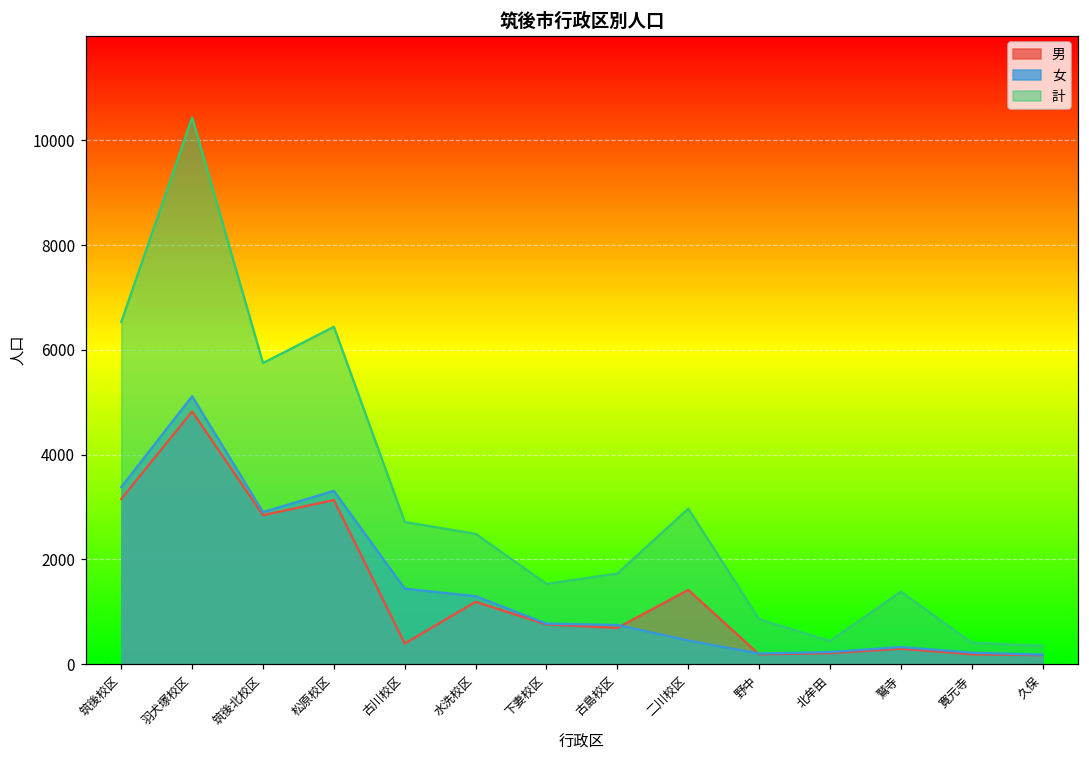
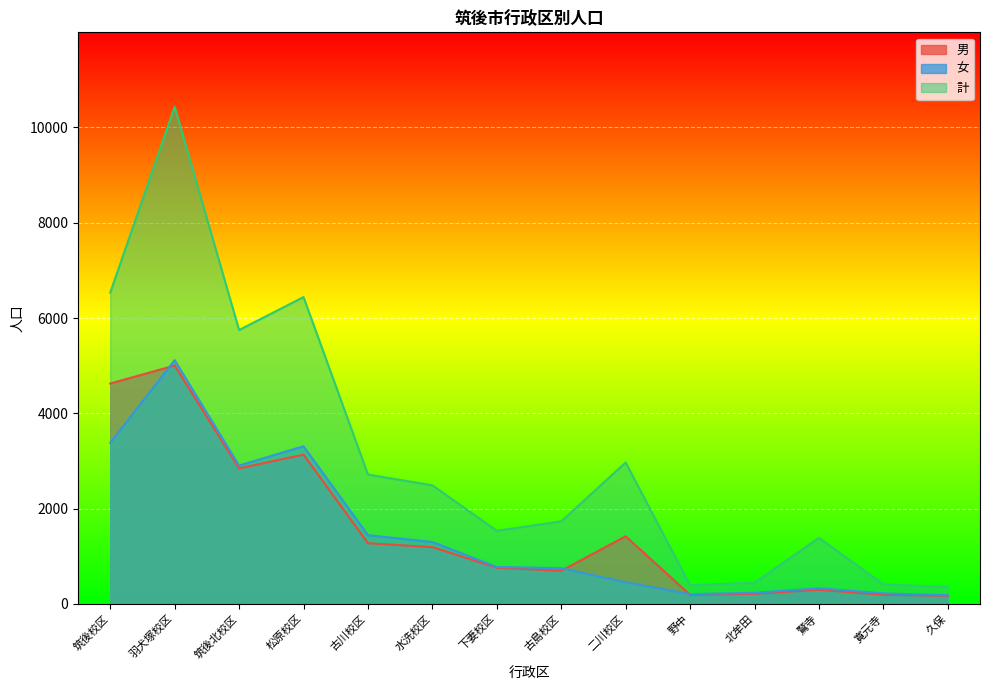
  {
    "男": {
-     "筑後校区": 3200,
-     "羽犬塚校区": 4800,
+     "筑後校区": 4600,
+     "羽犬塚校区": 5000,
      "筑後北校区": 2800,
      "松原校区": 3100,
-     "古川校区": 400,
+     "古川校区": 1300,
      "水洗校区": 1200,
      "古島校区": 700,
      "二川校区": 1400
    },
    "女": {
      "筑後校区": 3400,
      "羽犬塚校区": 5100,
      "筑後北校区": 2900,
      "松原校区": 3300,
      "古川校区": 1400,
      "水洗校区": 1300,
      "古島校区": 700,
      "二川校区": 500
    },
    "計": {
      "筑後校区": 6500,
      "羽犬塚校区": 10400,
      "筑後北校区": 5700,
      "松原校区": 6400,
      "古川校区": 2700,
      "水洗校区": 2500,
      "下妻校区": 1500,
      "古島校区": 1700,
      "二川校区": 3000,
-     "野中": 900,
+     "野中": 400,
      "北牟田": 400,
      "鷲寺": 1400,
      "寛元寺": 400,
      "久保": 400
    }
  }
